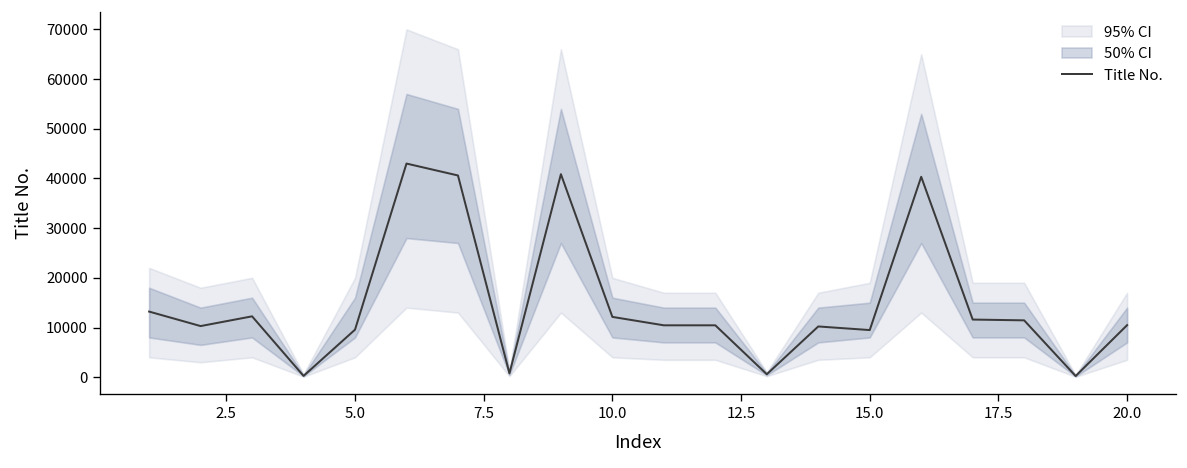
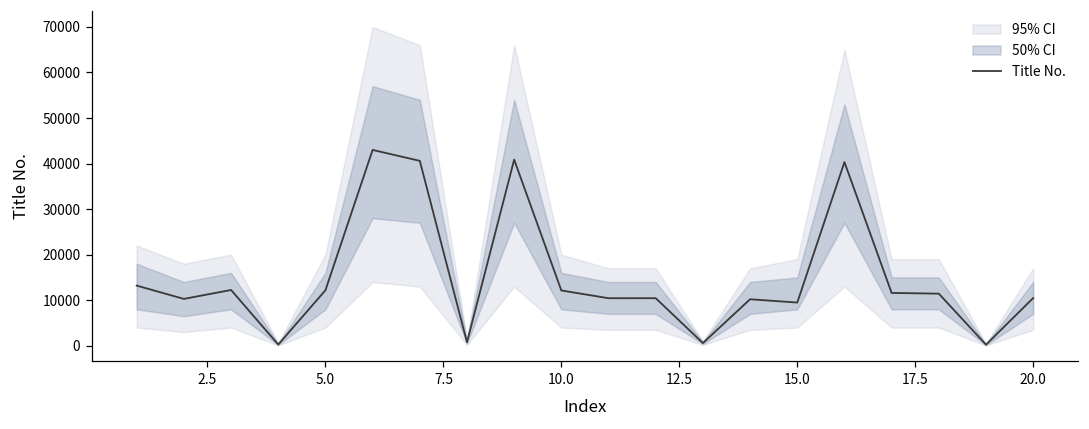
  {
    "Title No.": {
-     "5.0": 10000,
+     "5.0": 12000,
      "10.0": 12000,
      "15.0": 9000,
      "20.0": 10000
    }
  }
